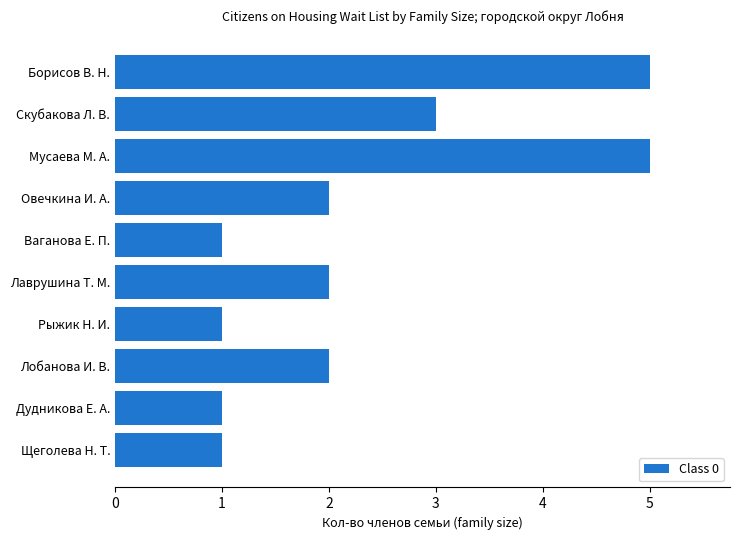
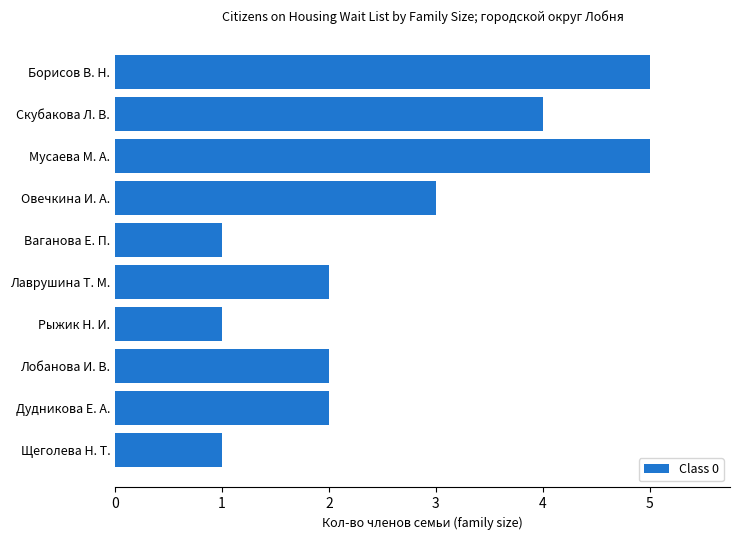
  {
    "Борисов В. Н.": 5,
-   "Скубакова Л. В.": 3,
+   "Скубакова Л. В.": 4,
    "Мусаева М. А.": 5,
-   "Овечкина И. А.": 2,
+   "Овечкина И. А.": 3,
    "Ваганова Е. П.": 1,
    "Лаврушина Т. М.": 2,
    "Рыжик Н. И.": 1,
    "Лобанова И. В.": 2,
-   "Дудникова Е. А.": 1,
+   "Дудникова Е. А.": 2,
    "Щеголева Н. Т.": 1
  }
